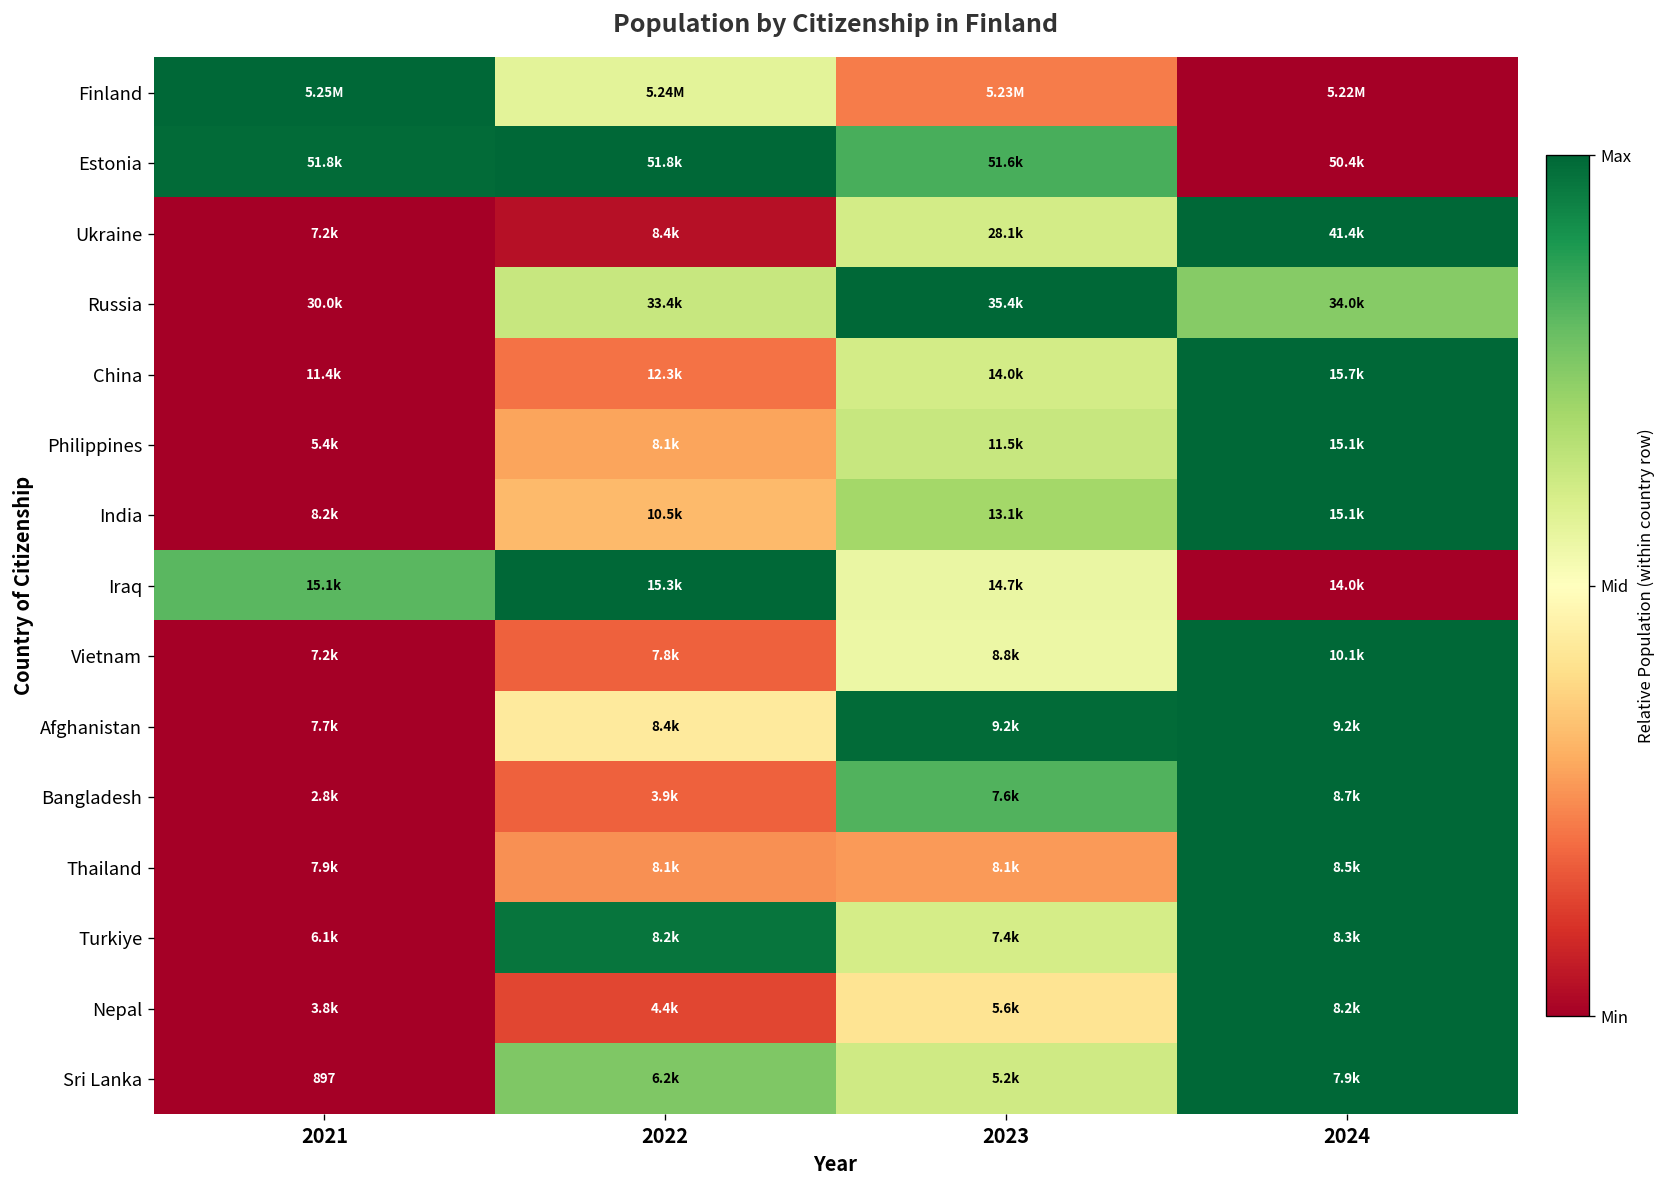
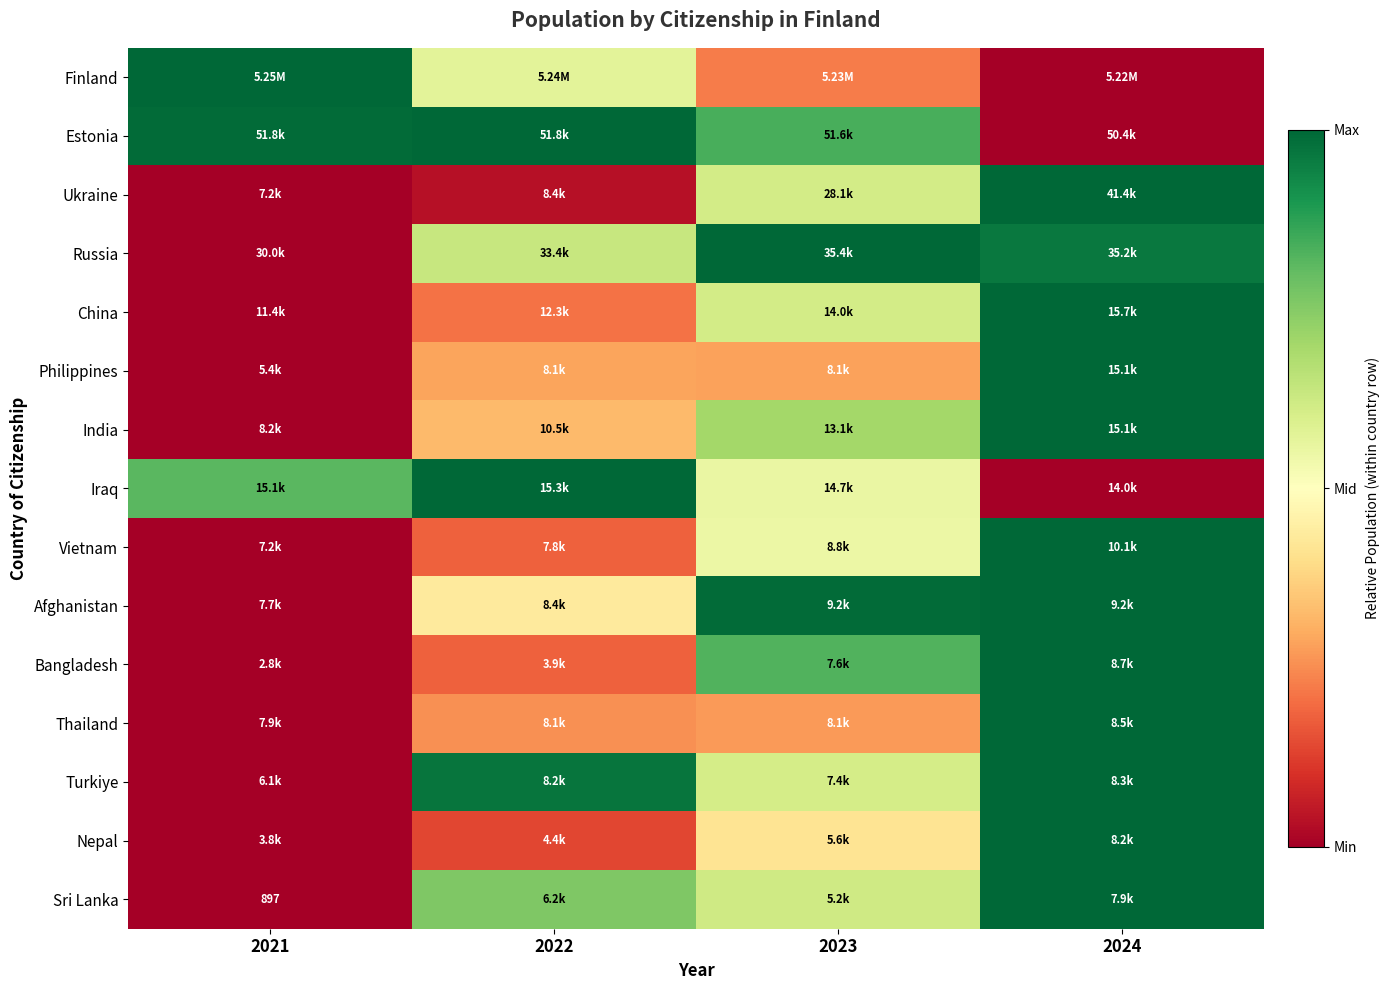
  {
    "Finland": {
      "2021": "5.25M",
      "2022": "5.24M",
      "2023": "5.23M",
      "2024": "5.22M"
    },
    "Estonia": {
      "2021": "51.8k",
      "2022": "51.8k",
      "2023": "51.6k",
      "2024": "50.4k"
    },
    "Ukraine": {
      "2021": "7.2k",
      "2022": "8.4k",
      "2023": "28.1k",
      "2024": "41.4k"
    },
    "Russia": {
      "2021": "30.0k",
      "2022": "33.4k",
      "2023": "35.4k",
-     "2024": "34.0k"
+     "2024": "35.2k"
    },
    "China": {
      "2021": "11.4k",
      "2022": "12.3k",
      "2023": "14.0k",
      "2024": "15.7k"
    },
    "Philippines": {
      "2021": "5.4k",
      "2022": "8.1k",
-     "2023": "11.5k",
+     "2023": "8.1k",
      "2024": "15.1k"
    },
    "India": {
      "2021": "8.2k",
      "2022": "10.5k",
      "2023": "13.1k",
      "2024": "15.1k"
    },
    "Iraq": {
      "2021": "15.1k",
      "2022": "15.3k",
      "2023": "14.7k",
      "2024": "14.0k"
    },
    "Vietnam": {
      "2021": "7.2k",
      "2022": "7.8k",
      "2023": "8.8k",
      "2024": "10.1k"
    },
    "Afghanistan": {
      "2021": "7.7k",
      "2022": "8.4k",
      "2023": "9.2k",
      "2024": "9.2k"
    },
    "Bangladesh": {
      "2021": "2.8k",
      "2022": "3.9k",
      "2023": "7.6k",
      "2024": "8.7k"
    },
    "Thailand": {
      "2021": "7.9k",
      "2022": "8.1k",
      "2023": "8.1k",
      "2024": "8.5k"
    },
    "Turkiye": {
      "2021": "6.1k",
      "2022": "8.2k",
      "2023": "7.4k",
      "2024": "8.3k"
    },
    "Nepal": {
      "2021": "3.8k",
      "2022": "4.4k",
      "2023": "5.6k",
      "2024": "8.2k"
    },
    "Sri Lanka": {
      "2021": "897",
      "2022": "6.2k",
      "2023": "5.2k",
      "2024": "7.9k"
    }
  }
